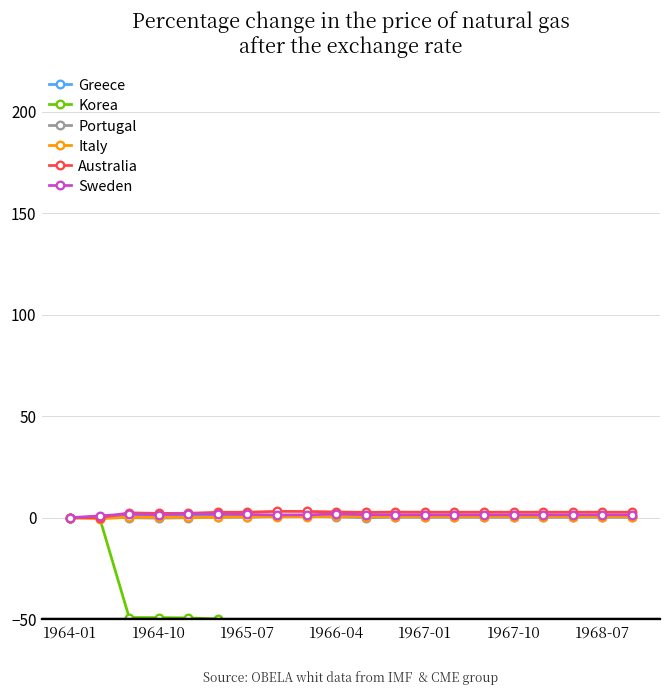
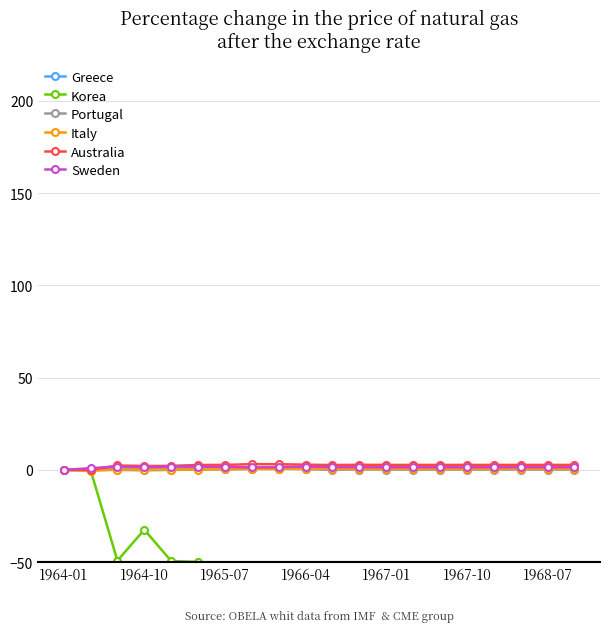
  {
    "Korea": {
-     "1964-10": -49
+     "1964-10": -32
    }
  }
